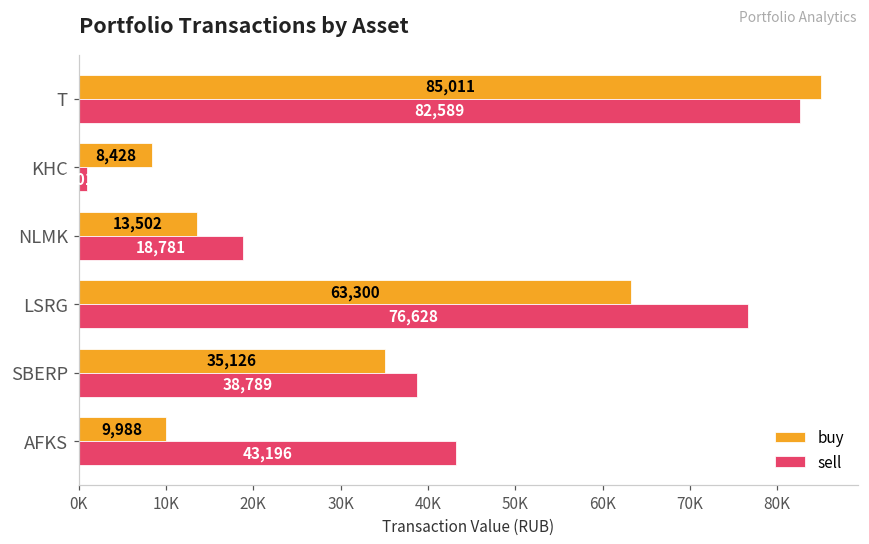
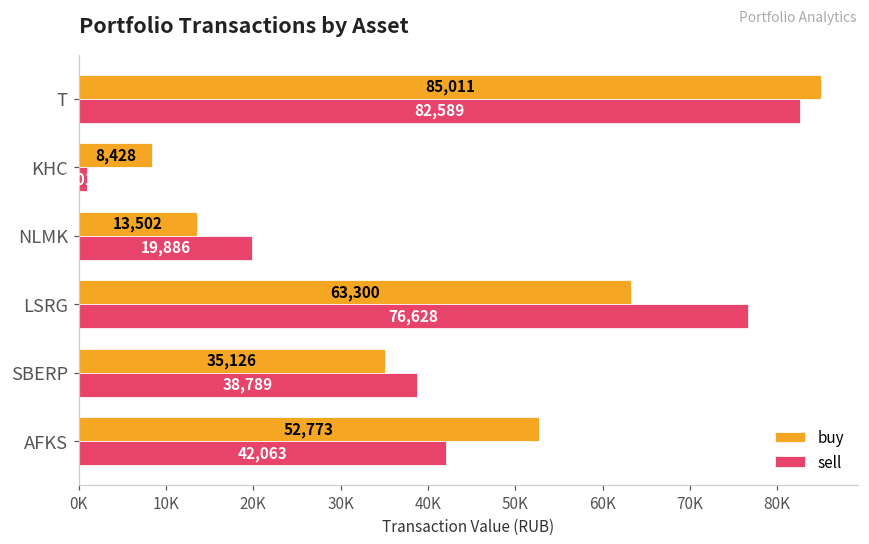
  {
    "buy": {
      "T": "85,011",
      "KHC": "8,428",
      "NLMK": "13,502",
      "LSRG": "63,300",
      "SBERP": "35,126",
-     "AFKS": "9,988"
+     "AFKS": "52,773"
    },
    "sell": {
      "T": "82,589",
-     "NLMK": "18,781",
+     "NLMK": "19,886",
      "LSRG": "76,628",
      "SBERP": "38,789",
-     "AFKS": "43,196"
+     "AFKS": "42,063"
    }
  }
